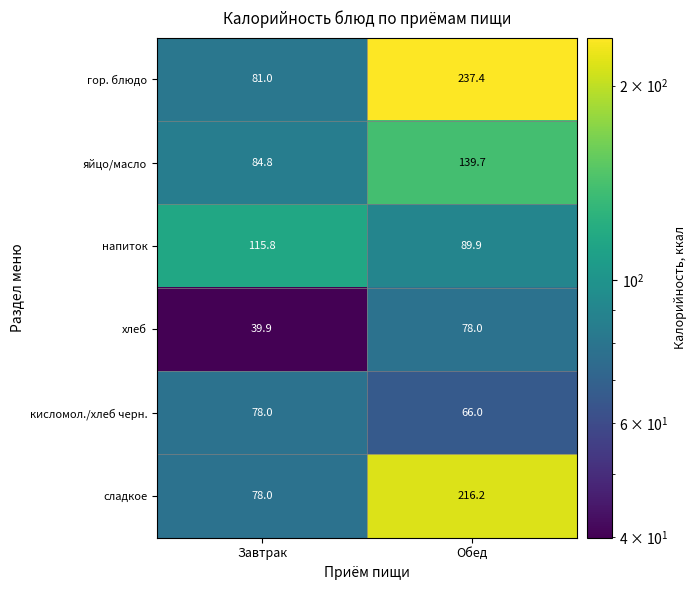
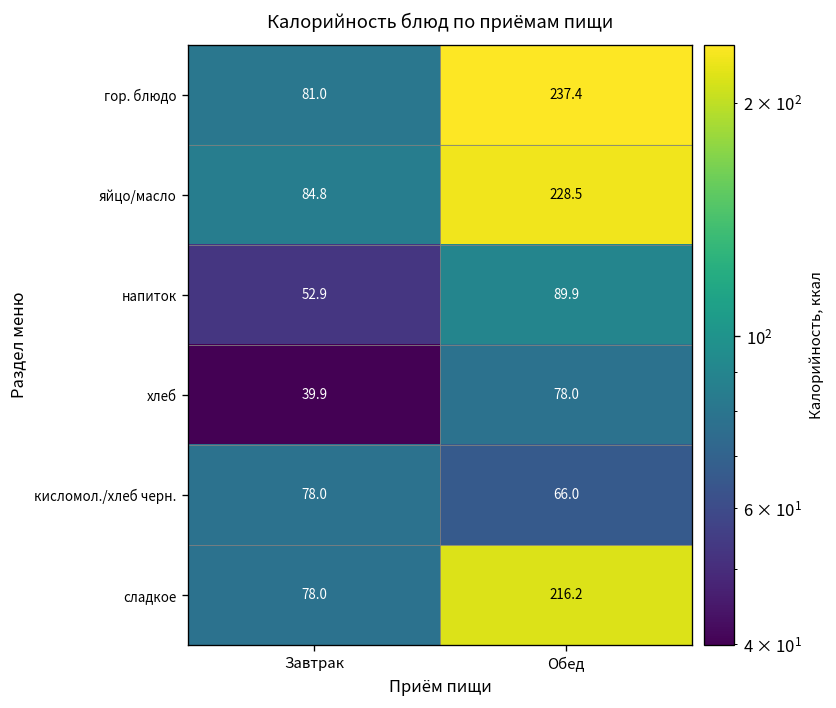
  {
    "гор. блюдо": {
      "Завтрак": 81.0,
      "Обед": 237.4
    },
    "яйцо/масло": {
      "Завтрак": 84.8,
-     "Обед": 139.7
+     "Обед": 228.5
    },
    "напиток": {
-     "Завтрак": 115.8,
+     "Завтрак": 52.9,
      "Обед": 89.9
    },
    "хлеб": {
      "Завтрак": 39.9,
      "Обед": 78.0
    },
    "кисломол./хлеб черн.": {
      "Завтрак": 78.0,
      "Обед": 66.0
    },
    "сладкое": {
      "Завтрак": 78.0,
      "Обед": 216.2
    }
  }
